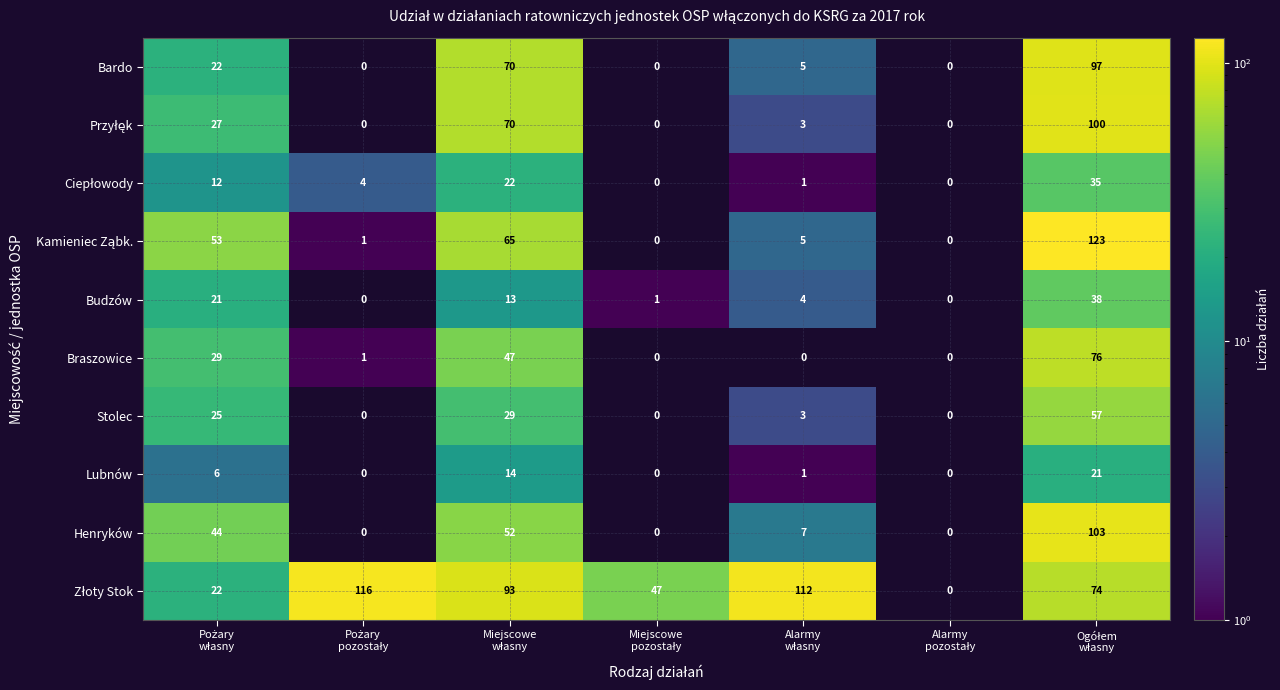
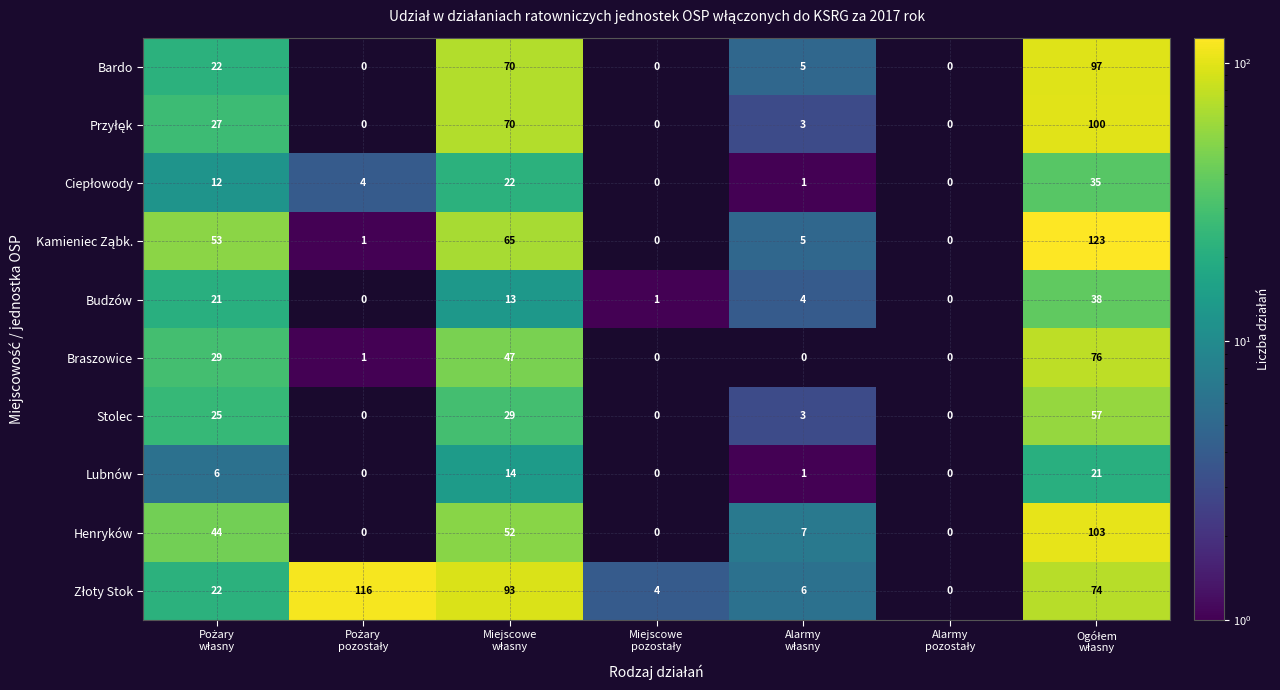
  {
    "Bardo": {
      "Pożary własny": 22,
      "Miejscowe własny": 70,
      "Alarmy własny": 5,
      "Ogółem własny": 97
    },
    "Przyłęk": {
      "Pożary własny": 27,
      "Miejscowe własny": 70,
      "Alarmy własny": 3,
      "Ogółem własny": 100
    },
    "Ciepłowody": {
      "Pożary własny": 12,
      "Pożary pozostały": 4,
      "Miejscowe własny": 22,
      "Alarmy własny": 1,
      "Ogółem własny": 35
    },
    "Kamieniec Ząbk.": {
      "Pożary własny": 53,
      "Pożary pozostały": 1,
      "Miejscowe własny": 65,
      "Alarmy własny": 5,
      "Ogółem własny": 123
    },
    "Budzów": {
      "Pożary własny": 21,
      "Miejscowe własny": 13,
      "Miejscowe pozostały": 1,
      "Alarmy własny": 4,
      "Ogółem własny": 38
    },
    "Braszowice": {
      "Pożary własny": 29,
      "Pożary pozostały": 1,
      "Miejscowe własny": 47,
      "Ogółem własny": 76
    },
    "Stolec": {
      "Pożary własny": 25,
      "Miejscowe własny": 29,
      "Alarmy własny": 3,
      "Ogółem własny": 57
    },
    "Lubnów": {
      "Pożary własny": 6,
      "Miejscowe własny": 14,
      "Alarmy własny": 1,
      "Ogółem własny": 21
    },
    "Henryków": {
      "Pożary własny": 44,
      "Miejscowe własny": 52,
      "Alarmy własny": 7,
      "Ogółem własny": 103
    },
    "Złoty Stok": {
      "Pożary własny": 22,
      "Pożary pozostały": 116,
      "Miejscowe własny": 93,
-     "Miejscowe pozostały": 47,
-     "Alarmy własny": 112,
+     "Miejscowe pozostały": 4,
+     "Alarmy własny": 6,
      "Ogółem własny": 74
    }
  }
